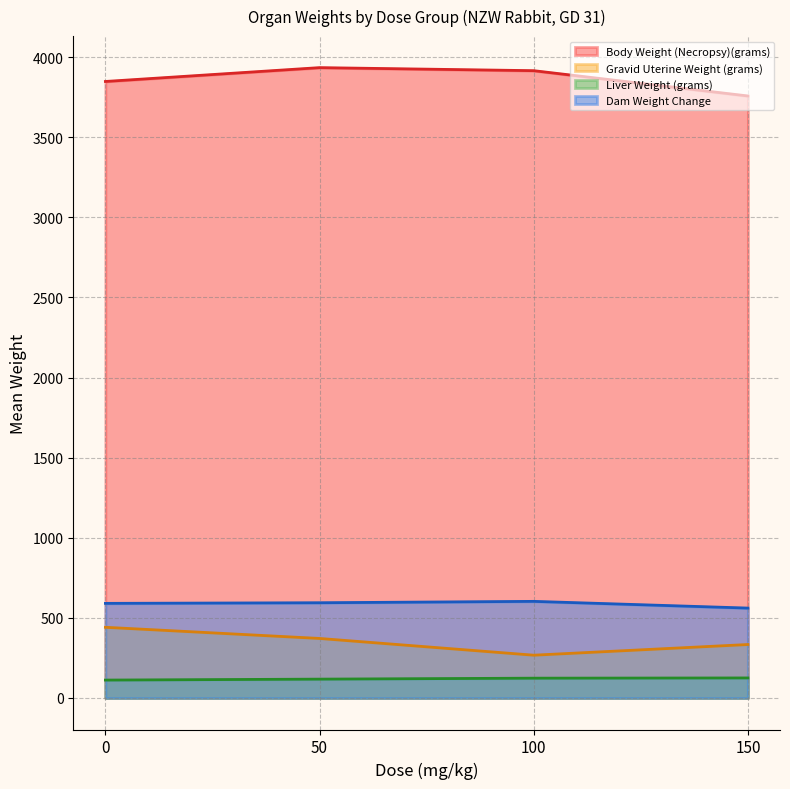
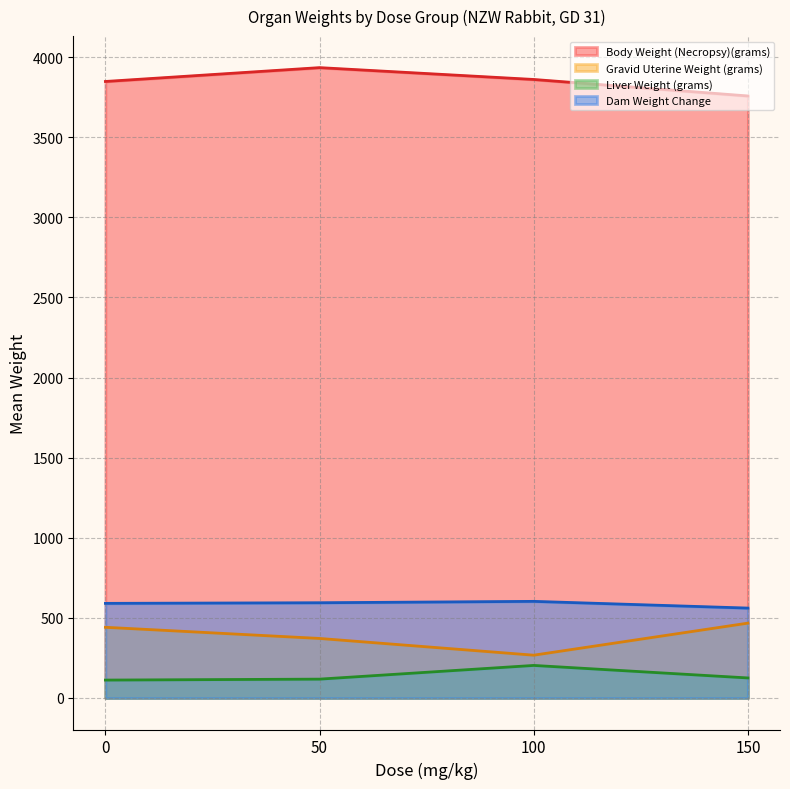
  {
    "Body Weight (Necropsy)(grams)": {
      "0": 3850,
      "50": 3930,
-     "100": 3920
+     "100": 3860
    },
    "Gravid Uterine Weight (grams)": {
      "0": 440,
      "50": 370,
      "100": 270,
-     "150": 330
+     "150": 470
    },
    "Liver Weight (grams)": {
      "0": 110,
      "50": 120,
-     "100": 120,
+     "100": 200,
      "150": 130
    },
    "Dam Weight Change": {
      "0": 590,
      "50": 590,
      "100": 600,
      "150": 560
    }
  }
